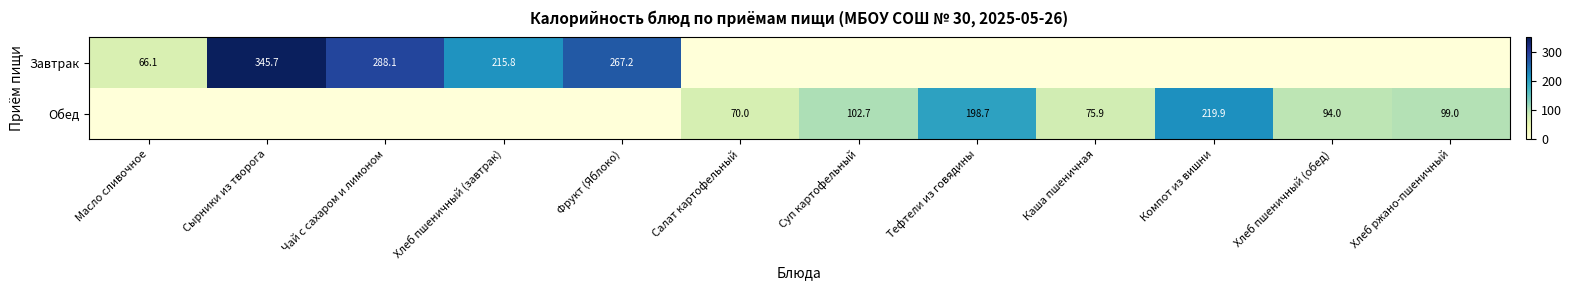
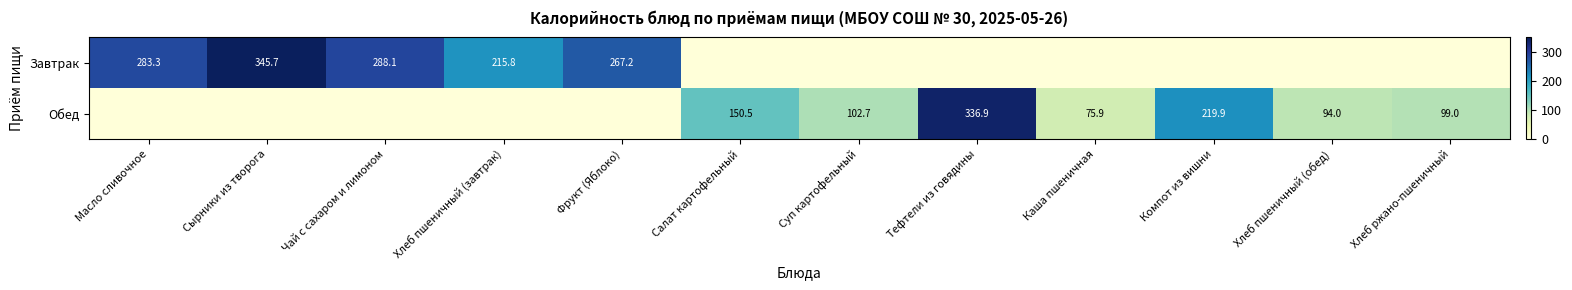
  {
    "Завтрак": {
-     "Масло сливочное": 66.1,
+     "Масло сливочное": 283.3,
      "Сырники из творога": 345.7,
      "Чай с сахаром и лимоном": 288.1,
      "Хлеб пшеничный (завтрак)": 215.8,
      "Фрукт (Яблоко)": 267.2
    },
    "Обед": {
-     "Салат картофельный": 70.0,
+     "Салат картофельный": 150.5,
      "Суп картофельный": 102.7,
-     "Тефтели из говядины": 198.7,
+     "Тефтели из говядины": 336.9,
      "Каша пшеничная": 75.9,
      "Компот из вишни": 219.9,
      "Хлеб пшеничный (обед)": 94.0,
      "Хлеб ржано-пшеничный": 99.0
    }
  }
